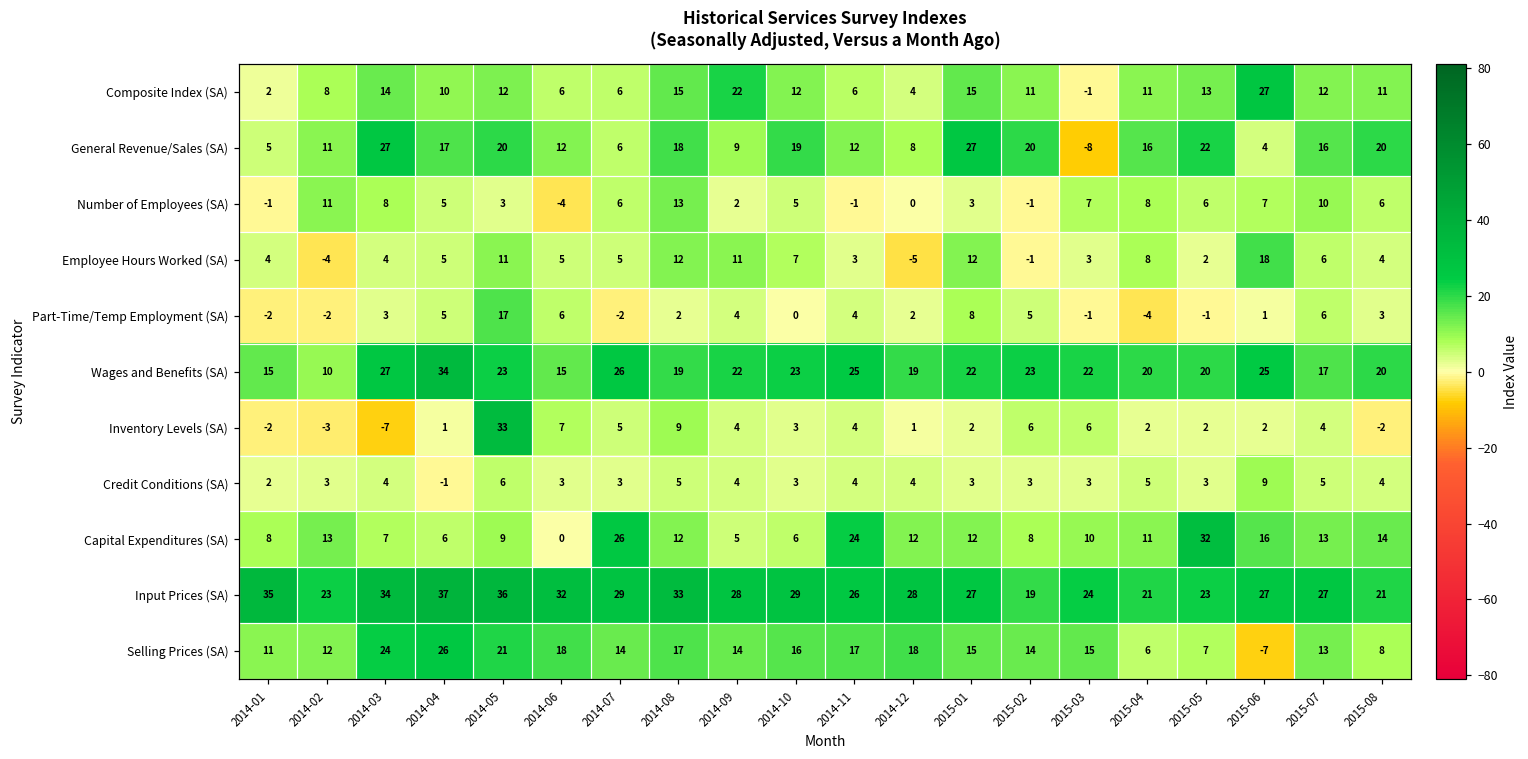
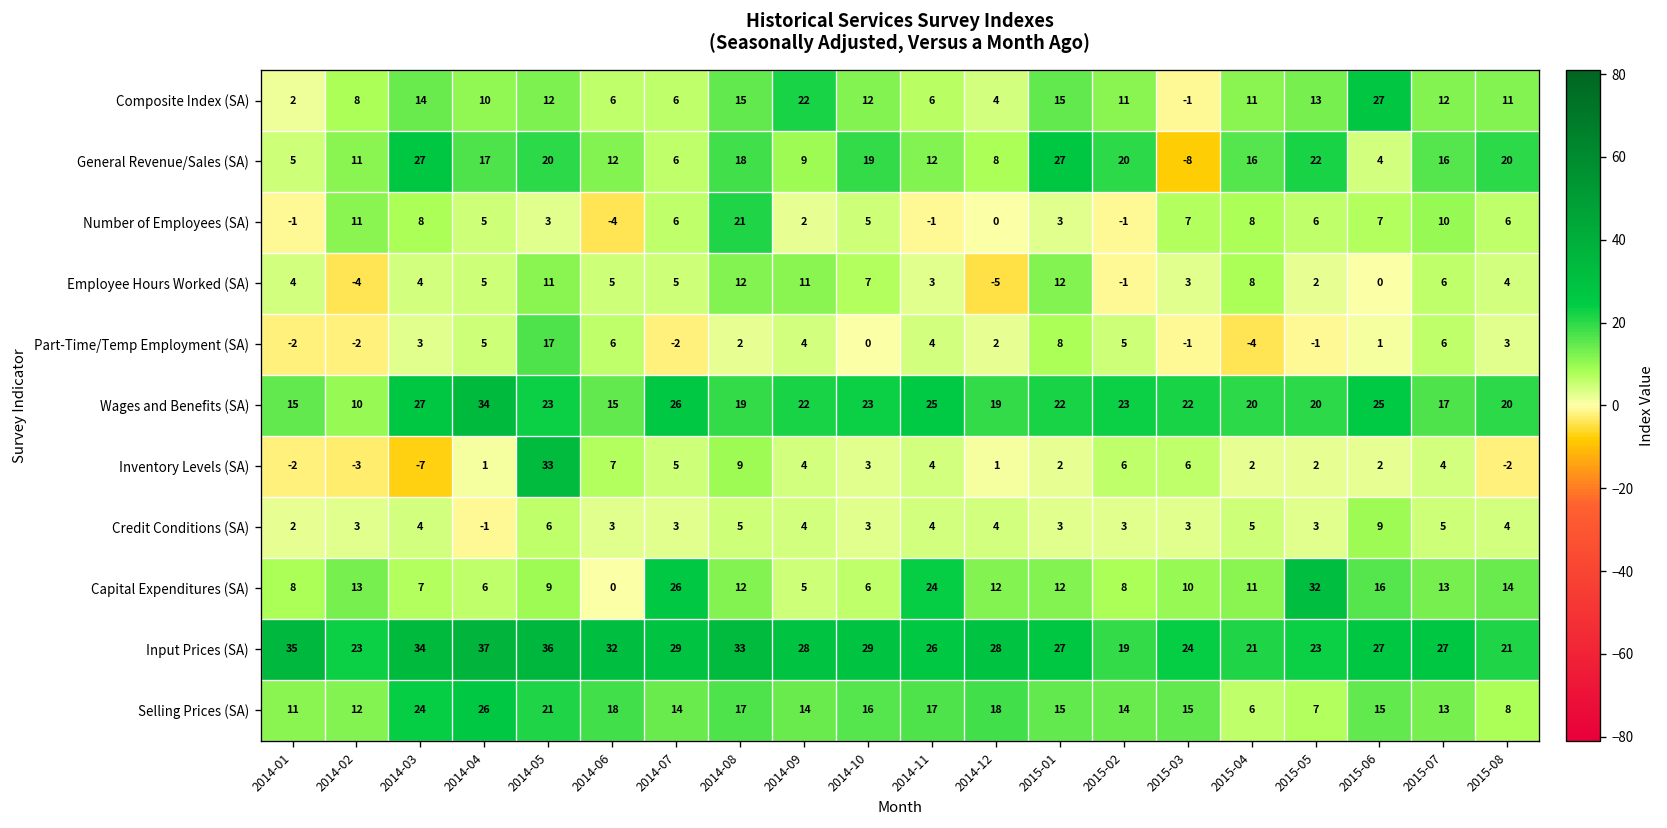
  {
    "Number of Employees (SA)": {
      "2014-01": -1,
      "2014-02": 11,
      "2014-03": 8,
      "2014-04": 5,
      "2014-05": 3,
      "2014-06": -4,
      "2014-07": 6,
-     "2014-08": 13,
+     "2014-08": 21,
      "2014-09": 2,
      "2014-10": 5,
      "2014-11": -1,
      "2014-12": 0,
      "2015-01": 3,
      "2015-02": -1,
      "2015-03": 7,
      "2015-04": 8,
      "2015-05": 6,
      "2015-06": 7,
      "2015-07": 10,
      "2015-08": 6
    },
    "Employee Hours Worked (SA)": {
      "2014-01": 4,
      "2014-02": -4,
      "2014-03": 4,
      "2014-04": 5,
      "2014-05": 11,
      "2014-06": 5,
      "2014-07": 5,
      "2014-08": 12,
      "2014-09": 11,
      "2014-10": 7,
      "2014-11": 3,
      "2014-12": -5,
      "2015-01": 12,
      "2015-02": -1,
      "2015-03": 3,
      "2015-04": 8,
      "2015-05": 2,
-     "2015-06": 18,
+     "2015-06": 0,
      "2015-07": 6,
      "2015-08": 4
    },
    "Selling Prices (SA)": {
      "2014-01": 11,
      "2014-02": 12,
      "2014-03": 24,
      "2014-04": 26,
      "2014-05": 21,
      "2014-06": 18,
      "2014-07": 14,
      "2014-08": 17,
      "2014-09": 14,
      "2014-10": 16,
      "2014-11": 17,
      "2014-12": 18,
      "2015-01": 15,
      "2015-02": 14,
      "2015-03": 15,
      "2015-04": 6,
      "2015-05": 7,
-     "2015-06": -7,
+     "2015-06": 15,
      "2015-07": 13,
      "2015-08": 8
    }
  }
